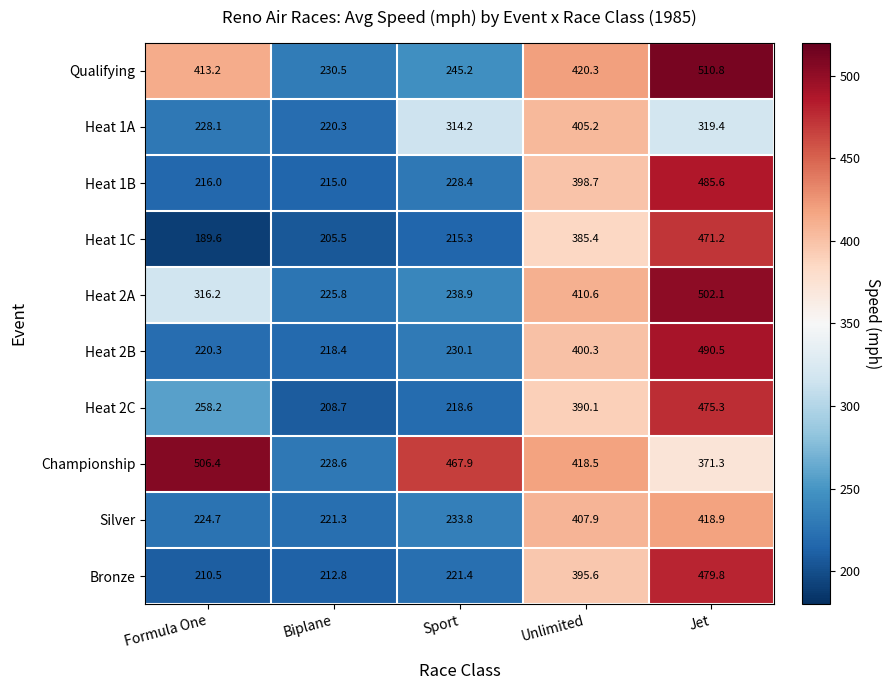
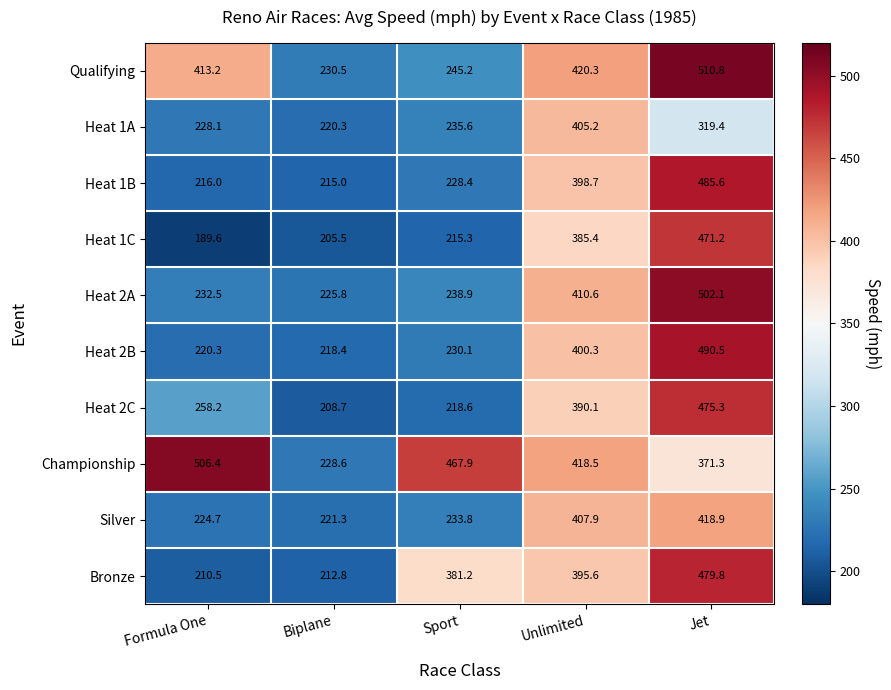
  {
    "Qualifying": {
      "Formula One": 413.2,
      "Biplane": 230.5,
      "Sport": 245.2,
      "Unlimited": 420.3,
      "Jet": 510.8
    },
    "Heat 1A": {
      "Formula One": 228.1,
      "Biplane": 220.3,
-     "Sport": 314.2,
+     "Sport": 235.6,
      "Unlimited": 405.2,
      "Jet": 319.4
    },
    "Heat 1B": {
      "Formula One": 216.0,
      "Biplane": 215.0,
      "Sport": 228.4,
      "Unlimited": 398.7,
      "Jet": 485.6
    },
    "Heat 1C": {
      "Formula One": 189.6,
      "Biplane": 205.5,
      "Sport": 215.3,
      "Unlimited": 385.4,
      "Jet": 471.2
    },
    "Heat 2A": {
-     "Formula One": 316.2,
+     "Formula One": 232.5,
      "Biplane": 225.8,
      "Sport": 238.9,
      "Unlimited": 410.6,
      "Jet": 502.1
    },
    "Heat 2B": {
      "Formula One": 220.3,
      "Biplane": 218.4,
      "Sport": 230.1,
      "Unlimited": 400.3,
      "Jet": 490.5
    },
    "Heat 2C": {
      "Formula One": 258.2,
      "Biplane": 208.7,
      "Sport": 218.6,
      "Unlimited": 390.1,
      "Jet": 475.3
    },
    "Championship": {
      "Formula One": 506.4,
      "Biplane": 228.6,
      "Sport": 467.9,
      "Unlimited": 418.5,
      "Jet": 371.3
    },
    "Silver": {
      "Formula One": 224.7,
      "Biplane": 221.3,
      "Sport": 233.8,
      "Unlimited": 407.9,
      "Jet": 418.9
    },
    "Bronze": {
      "Formula One": 210.5,
      "Biplane": 212.8,
-     "Sport": 221.4,
+     "Sport": 381.2,
      "Unlimited": 395.6,
      "Jet": 479.8
    }
  }
